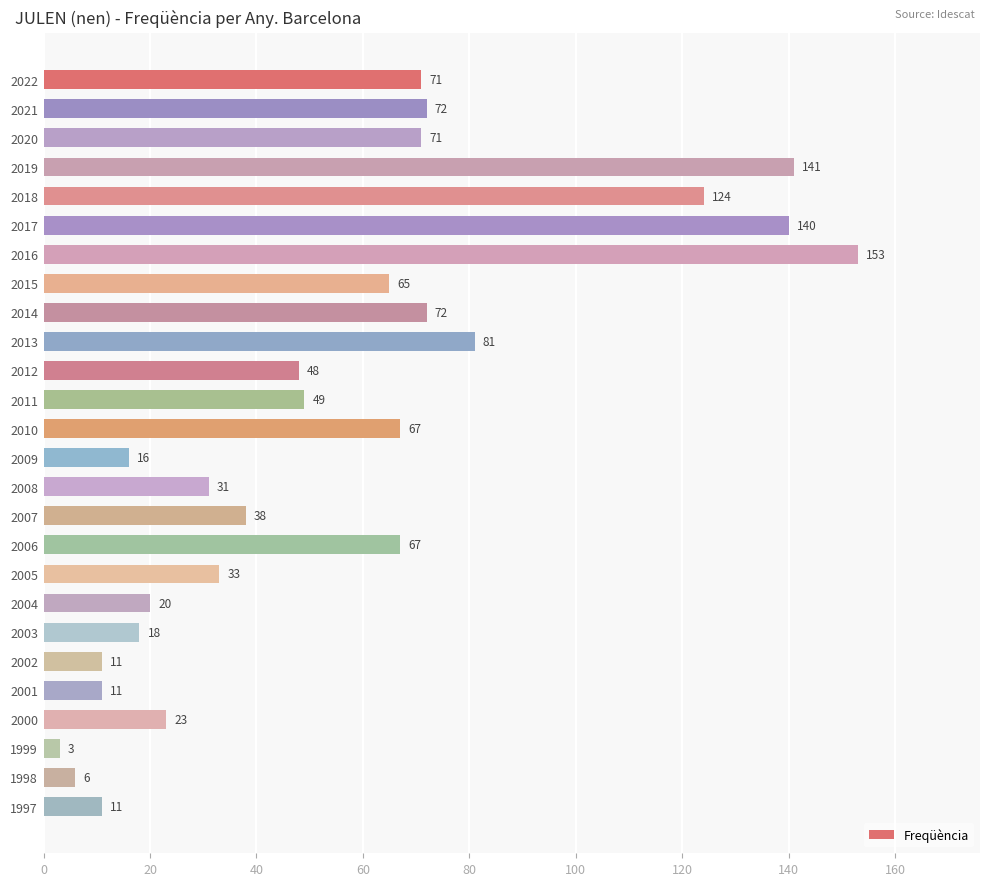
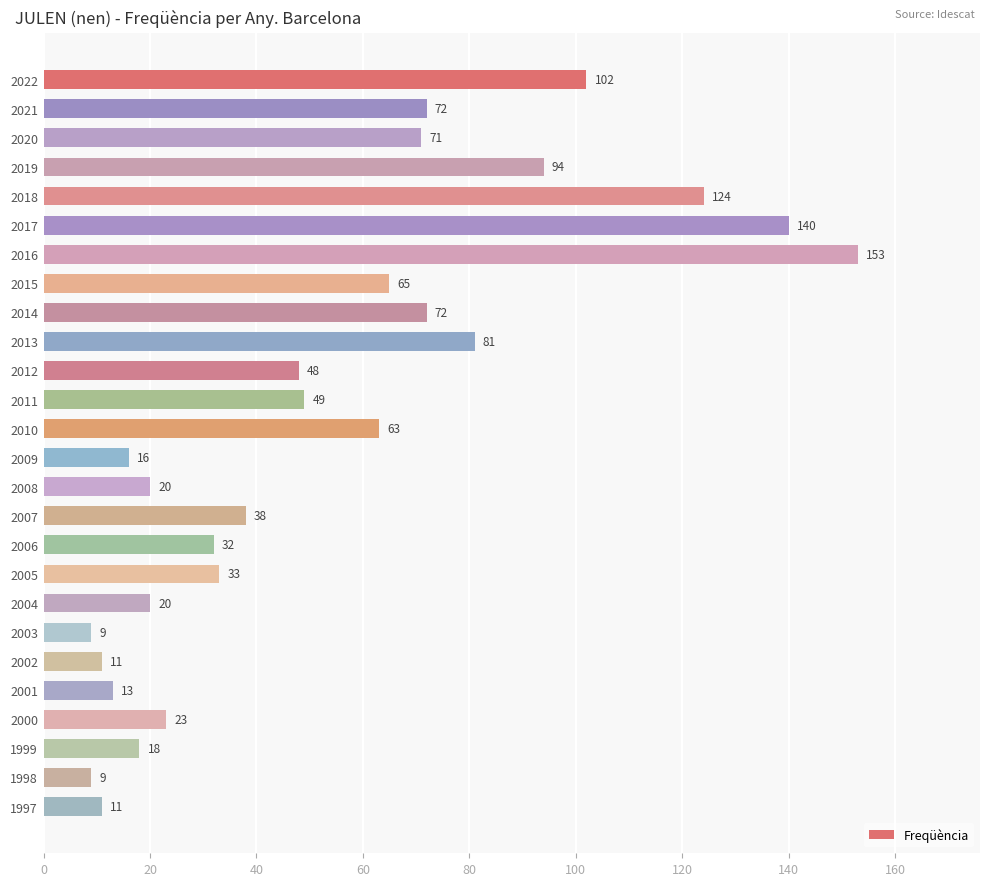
  {
-   "2022": 71,
+   "2022": 102,
    "2021": 72,
    "2020": 71,
-   "2019": 141,
+   "2019": 94,
    "2018": 124,
    "2017": 140,
    "2016": 153,
    "2015": 65,
    "2014": 72,
    "2013": 81,
    "2012": 48,
    "2011": 49,
-   "2010": 67,
+   "2010": 63,
    "2009": 16,
-   "2008": 31,
+   "2008": 20,
    "2007": 38,
-   "2006": 67,
+   "2006": 32,
    "2005": 33,
    "2004": 20,
-   "2003": 18,
+   "2003": 9,
    "2002": 11,
-   "2001": 11,
+   "2001": 13,
    "2000": 23,
-   "1999": 3,
-   "1998": 6,
+   "1999": 18,
+   "1998": 9,
    "1997": 11
  }
